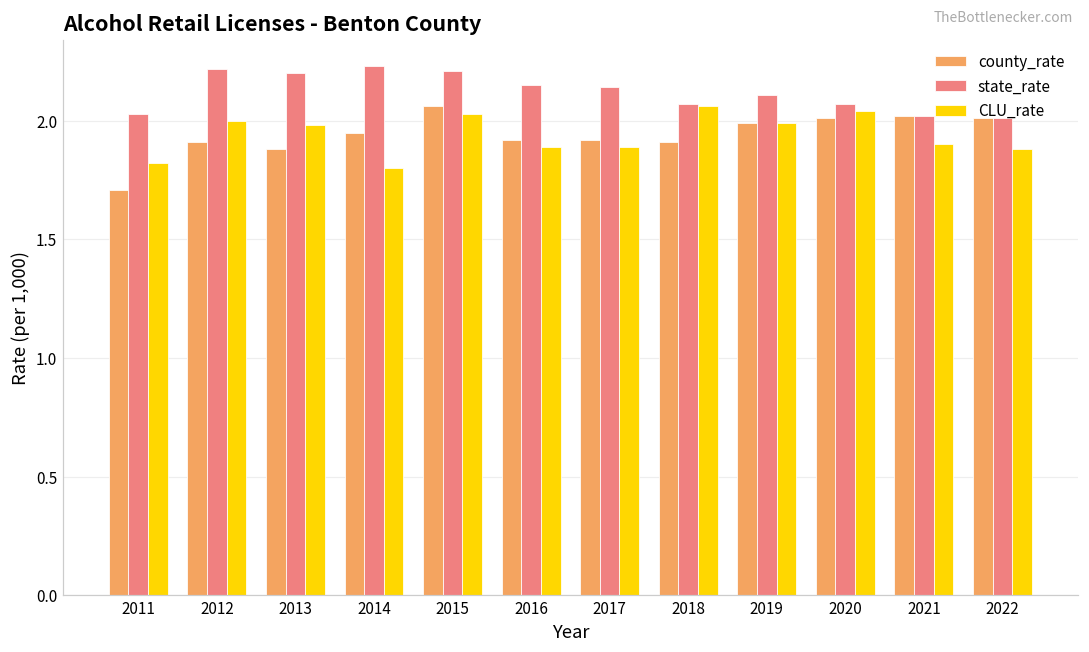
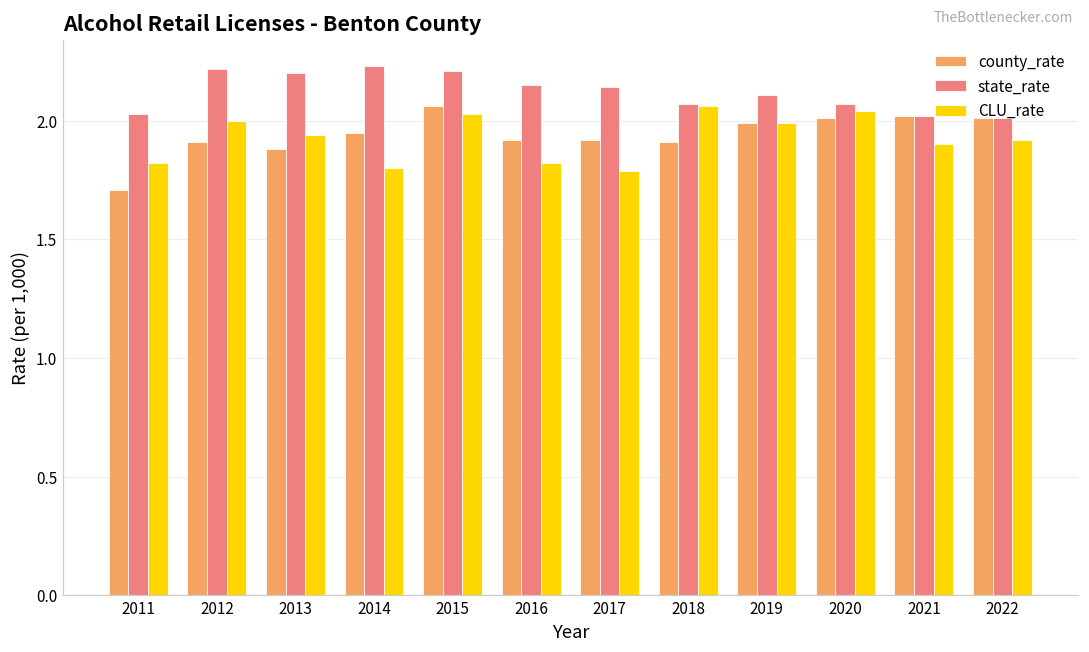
  {
    "CLU_rate": {
      "2011": 1.82,
      "2012": 2.00,
-     "2013": 1.98,
+     "2013": 1.94,
      "2014": 1.80,
      "2015": 2.03,
-     "2016": 1.89,
-     "2017": 1.89,
+     "2016": 1.82,
+     "2017": 1.79,
      "2018": 2.06,
      "2019": 1.99,
      "2020": 2.04,
      "2021": 1.90,
-     "2022": 1.88
+     "2022": 1.92
    }
  }
